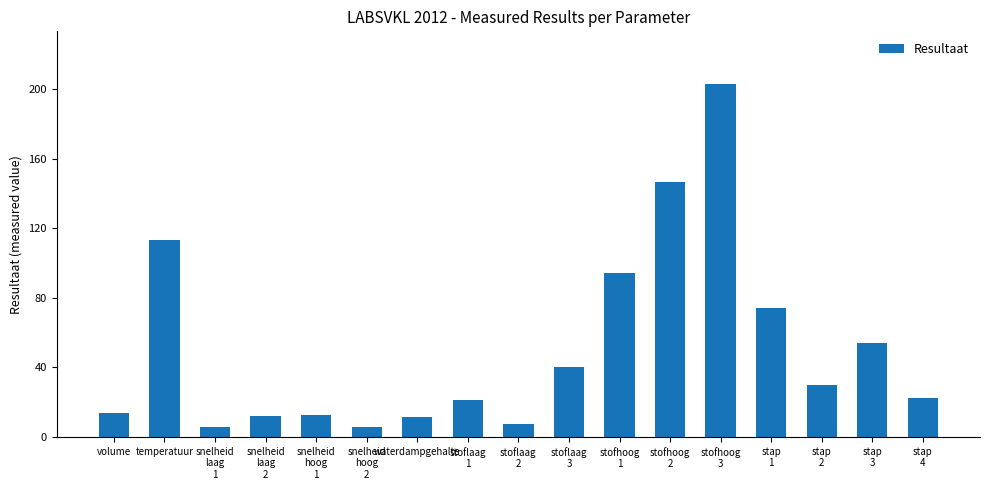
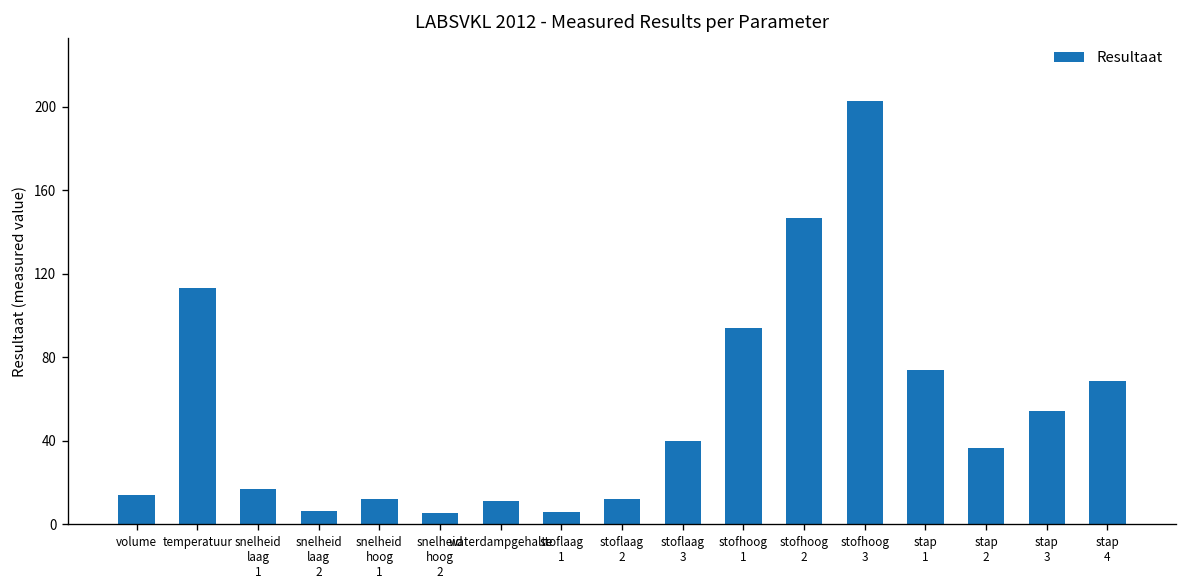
  {
    "volume": 14,
    "temperatuur": 113,
-   "snelheid laag 1": 6,
-   "snelheid laag 2": 12,
+   "snelheid laag 1": 17,
+   "snelheid laag 2": 6,
    "snelheid hoog 1": 12,
    "snelheid hoog 2": 6,
    "waterdampgehalte": 11,
-   "stoflaag 1": 22,
-   "stoflaag 2": 7,
+   "stoflaag 1": 6,
+   "stoflaag 2": 12,
    "stoflaag 3": 40,
    "stofhoog 1": 94,
    "stofhoog 2": 147,
    "stofhoog 3": 203,
    "stap 1": 74,
-   "stap 2": 30,
+   "stap 2": 37,
    "stap 3": 54,
-   "stap 4": 22
+   "stap 4": 69
  }
